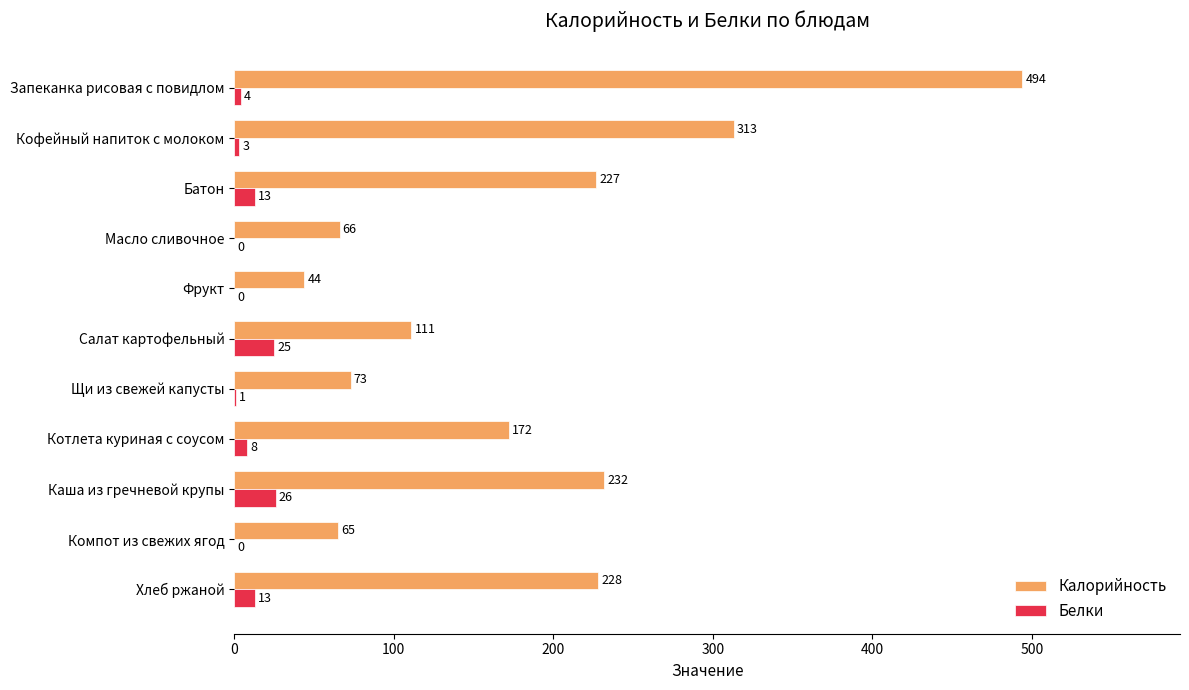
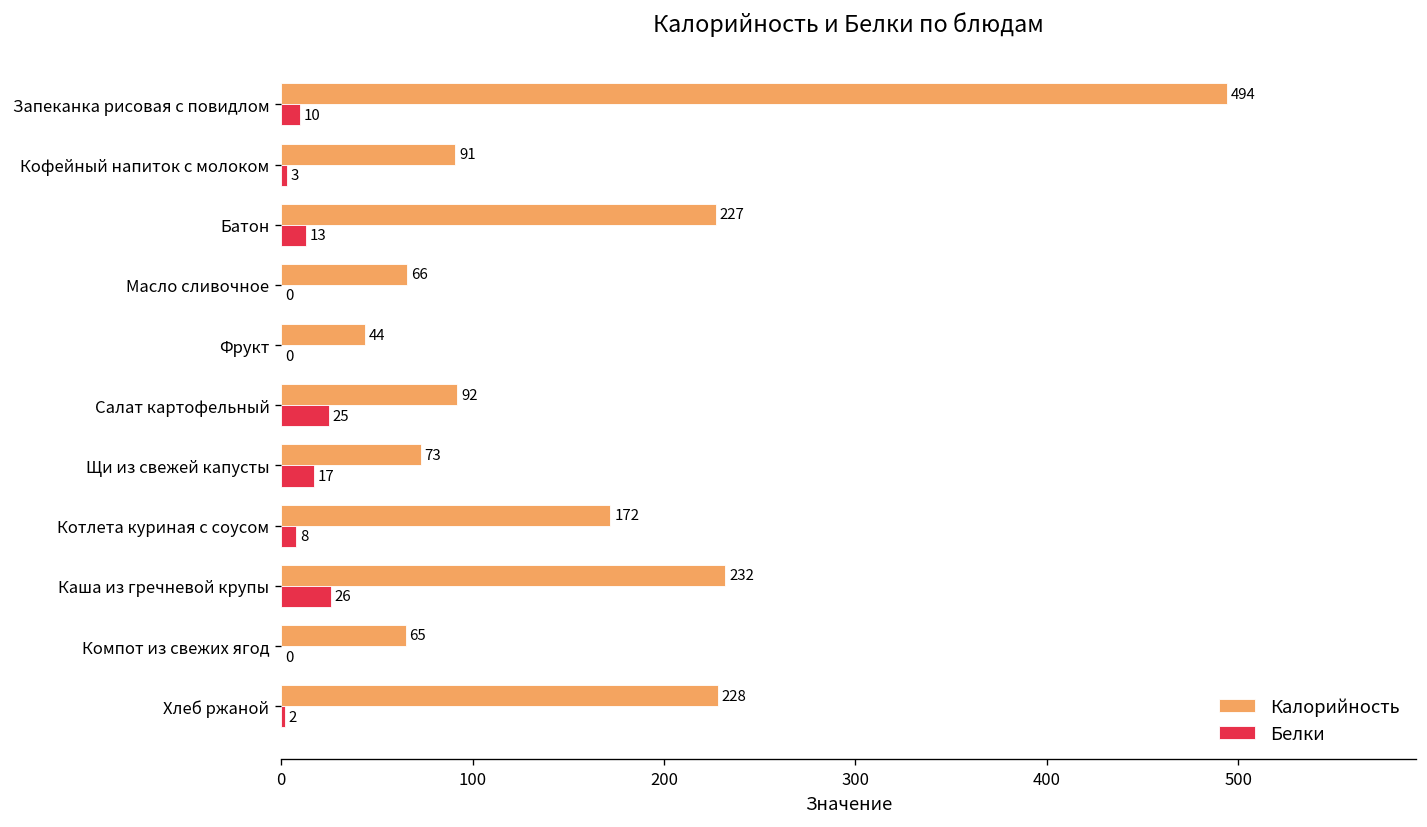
  {
    "Калорийность": {
      "Запеканка рисовая с повидлом": 494,
-     "Кофейный напиток с молоком": 313,
+     "Кофейный напиток с молоком": 91,
      "Батон": 227,
      "Масло сливочное": 66,
      "Фрукт": 44,
-     "Салат картофельный": 111,
+     "Салат картофельный": 92,
      "Щи из свежей капусты": 73,
      "Котлета куриная с соусом": 172,
      "Каша из гречневой крупы": 232,
      "Компот из свежих ягод": 65,
      "Хлеб ржаной": 228
    },
    "Белки": {
-     "Запеканка рисовая с повидлом": 4,
+     "Запеканка рисовая с повидлом": 10,
      "Кофейный напиток с молоком": 3,
      "Батон": 13,
      "Масло сливочное": 0,
      "Фрукт": 0,
      "Салат картофельный": 25,
-     "Щи из свежей капусты": 1,
+     "Щи из свежей капусты": 17,
      "Котлета куриная с соусом": 8,
      "Каша из гречневой крупы": 26,
      "Компот из свежих ягод": 0,
-     "Хлеб ржаной": 13
+     "Хлеб ржаной": 2
    }
  }
